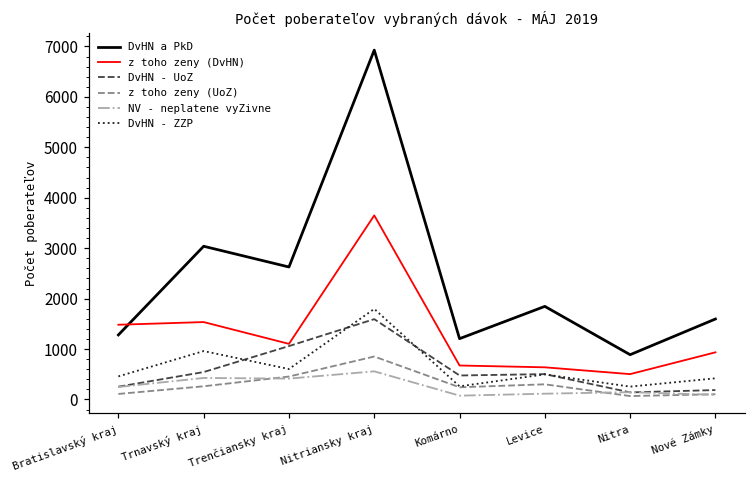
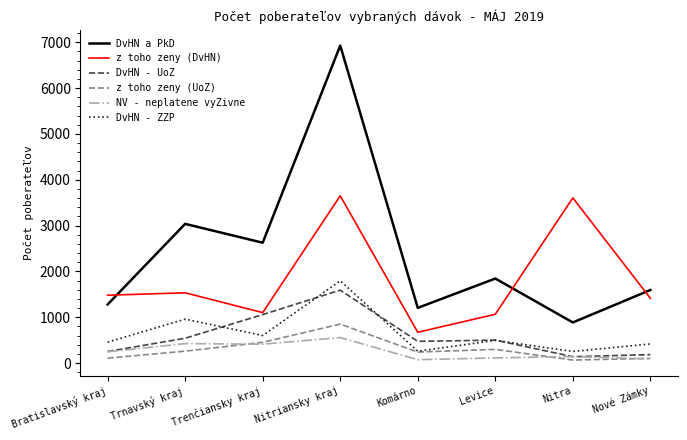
  {
    "z toho zeny (DvHN)": {
      "Bratislavský kraj": 1500,
      "Trnavský kraj": 1500,
      "Nitriansky kraj": 3700,
      "Komárno": 700,
-     "Levice": 600,
-     "Nitra": 500,
-     "Nové Zámky": 900
+     "Levice": 1100,
+     "Nitra": 3600,
+     "Nové Zámky": 1400
    }
  }
